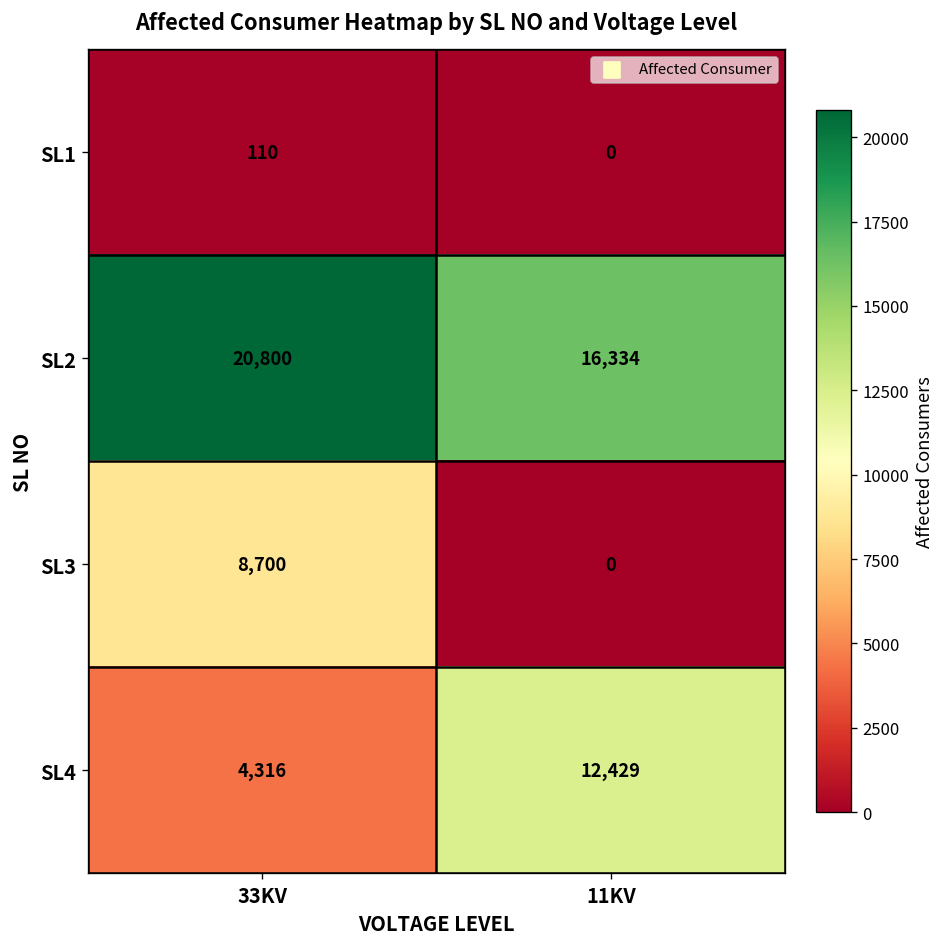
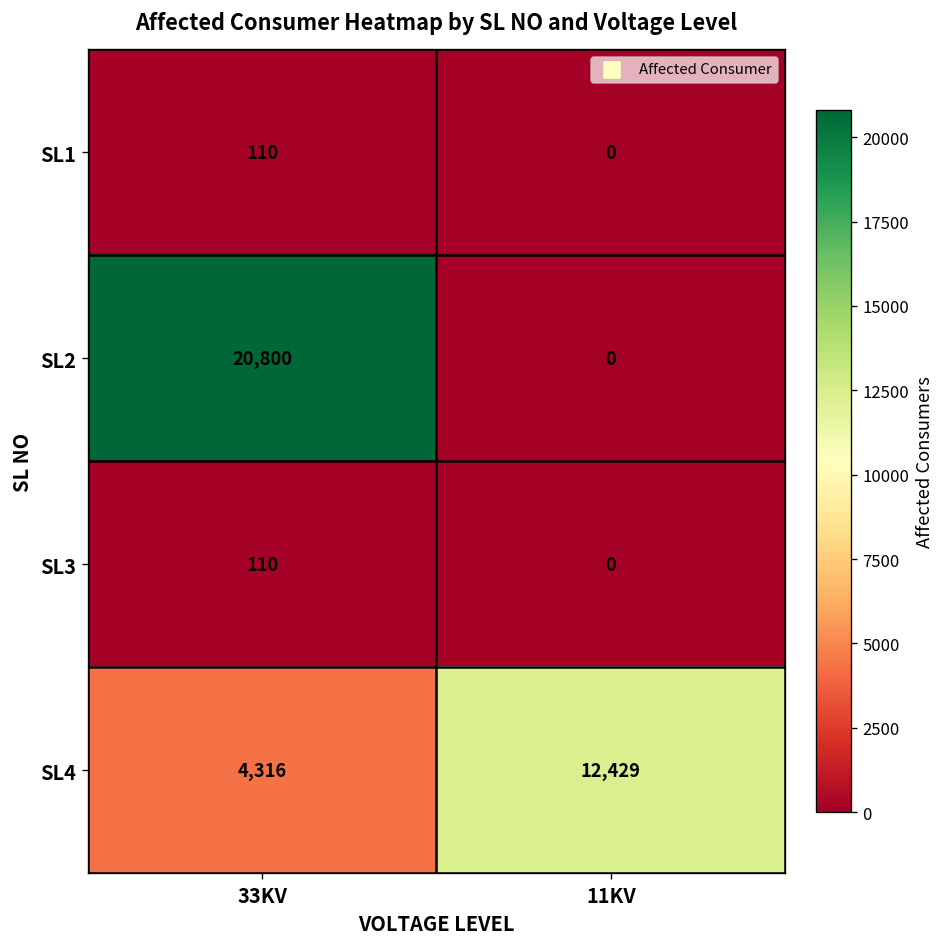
  {
    "SL1": {
      "33KV": "110",
      "11KV": "0"
    },
    "SL2": {
      "33KV": "20,800",
-     "11KV": "16,334"
+     "11KV": "0"
    },
    "SL3": {
-     "33KV": "8,700",
+     "33KV": "110",
      "11KV": "0"
    },
    "SL4": {
      "33KV": "4,316",
      "11KV": "12,429"
    }
  }
